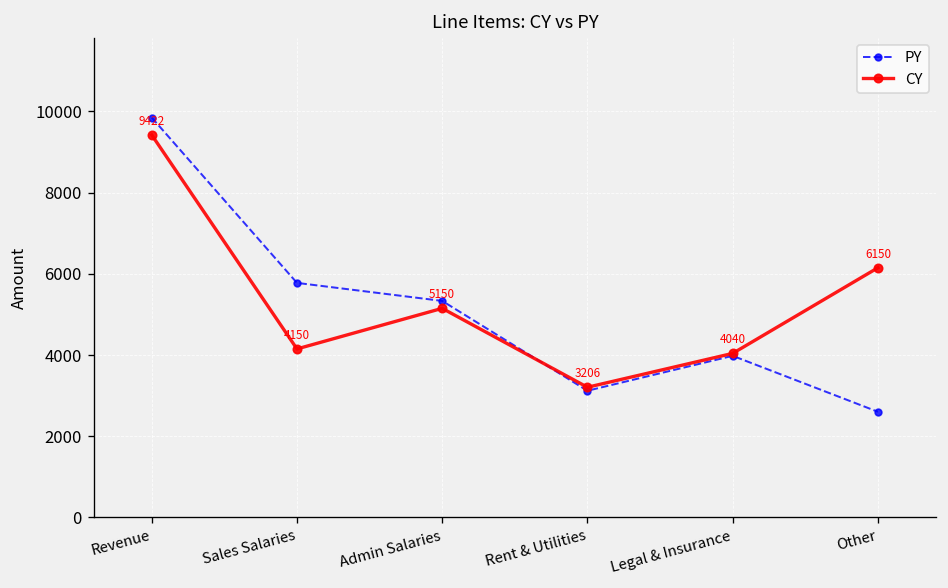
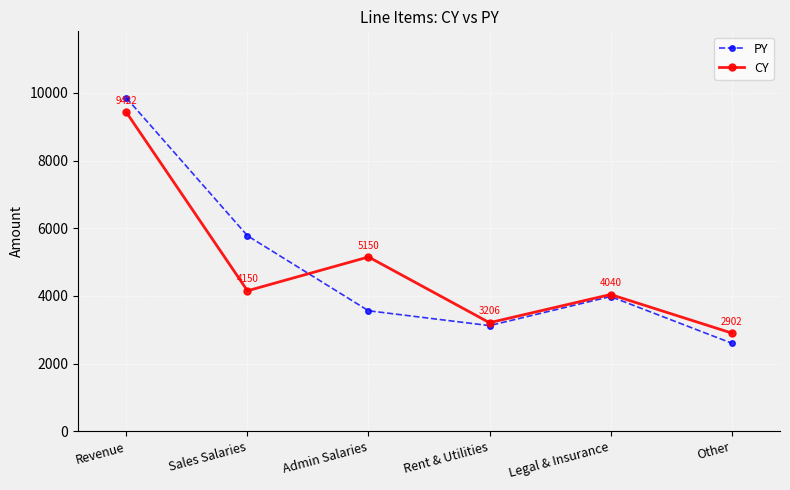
  {
    "PY": {
      "Sales Salaries": 5800,
-     "Admin Salaries": 5300,
+     "Admin Salaries": 3600,
      "Rent & Utilities": 3100,
      "Other": 2600
    },
    "CY": {
      "Sales Salaries": 4150,
      "Admin Salaries": 5150,
      "Rent & Utilities": 3206,
-     "Other": 6150
+     "Other": 2902
    }
  }
